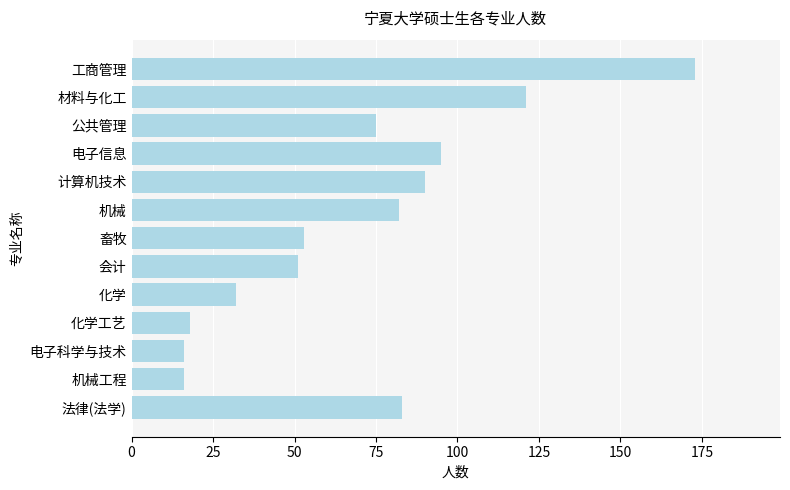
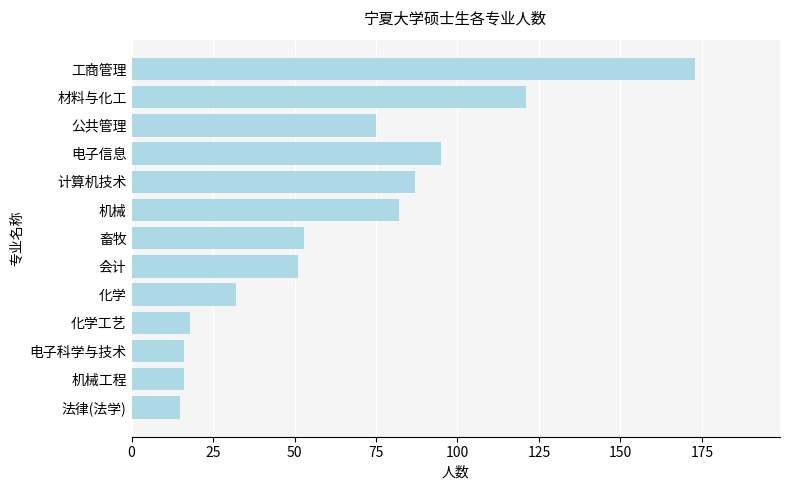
  {
    "工商管理": 173,
    "材料与化工": 121,
    "公共管理": 75,
    "电子信息": 95,
-   "计算机技术": 90,
+   "计算机技术": 87,
    "机械": 82,
    "畜牧": 53,
    "会计": 51,
    "化学": 32,
    "化学工艺": 18,
    "电子科学与技术": 16,
    "机械工程": 16,
-   "法律(法学)": 83
+   "法律(法学)": 15
  }
